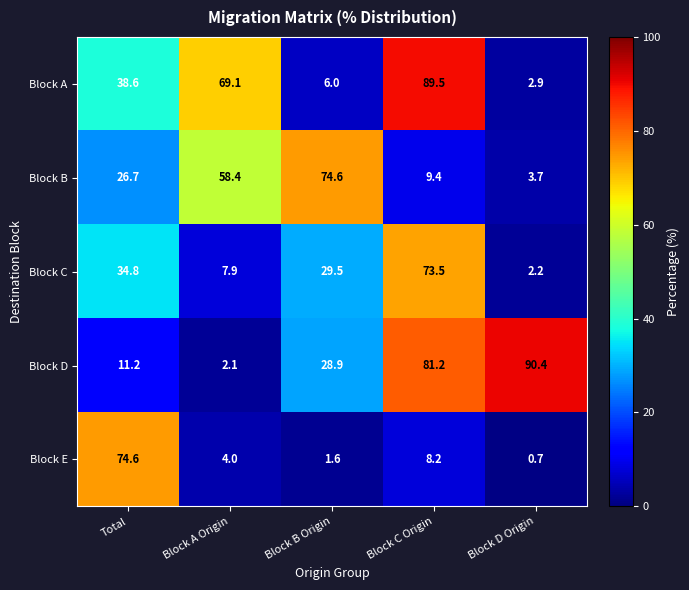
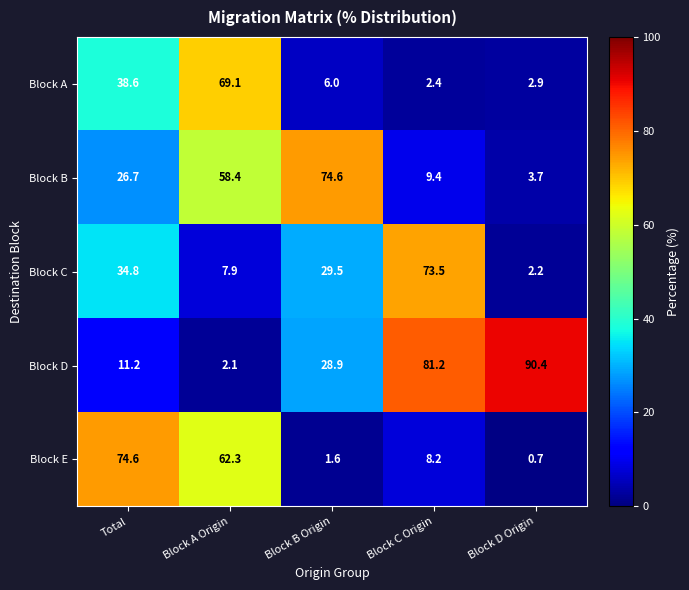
  {
    "Block A": {
      "Total": 38.6,
      "Block A Origin": 69.1,
      "Block B Origin": 6.0,
-     "Block C Origin": 89.5,
+     "Block C Origin": 2.4,
      "Block D Origin": 2.9
    },
    "Block B": {
      "Total": 26.7,
      "Block A Origin": 58.4,
      "Block B Origin": 74.6,
      "Block C Origin": 9.4,
      "Block D Origin": 3.7
    },
    "Block C": {
      "Total": 34.8,
      "Block A Origin": 7.9,
      "Block B Origin": 29.5,
      "Block C Origin": 73.5,
      "Block D Origin": 2.2
    },
    "Block D": {
      "Total": 11.2,
      "Block A Origin": 2.1,
      "Block B Origin": 28.9,
      "Block C Origin": 81.2,
      "Block D Origin": 90.4
    },
    "Block E": {
      "Total": 74.6,
-     "Block A Origin": 4.0,
+     "Block A Origin": 62.3,
      "Block B Origin": 1.6,
      "Block C Origin": 8.2,
      "Block D Origin": 0.7
    }
  }
